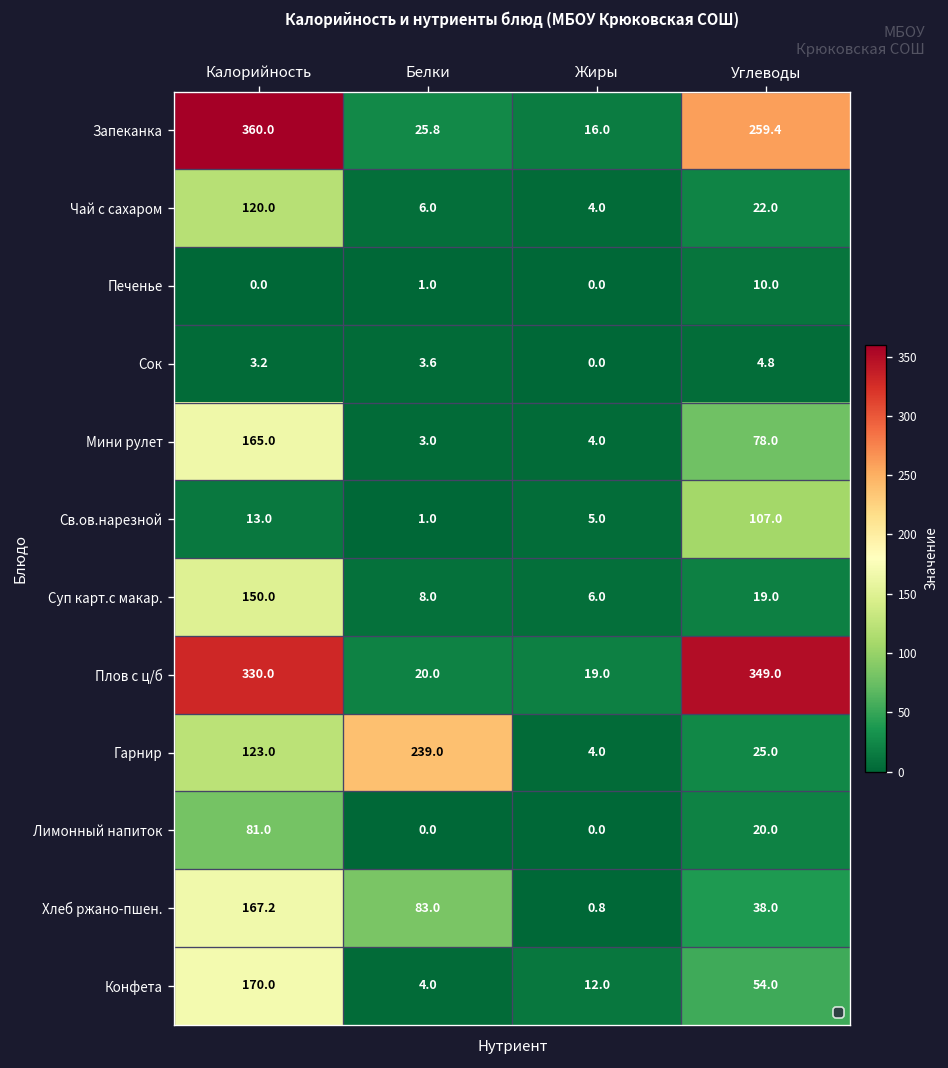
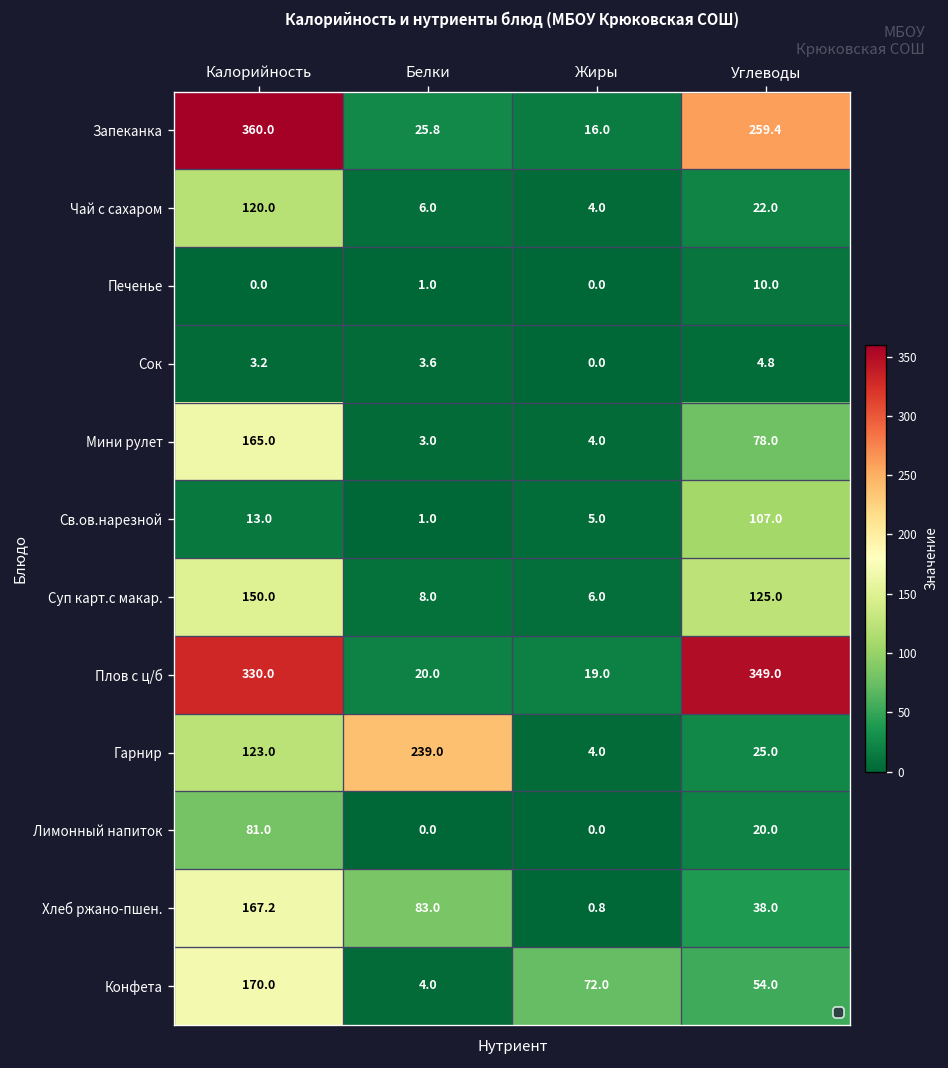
  {
    "Запеканка": {
      "Калорийность": 360.0,
      "Белки": 25.8,
      "Жиры": 16.0,
      "Углеводы": 259.4
    },
    "Чай с сахаром": {
      "Калорийность": 120.0,
      "Белки": 6.0,
      "Жиры": 4.0,
      "Углеводы": 22.0
    },
    "Печенье": {
      "Калорийность": 0.0,
      "Белки": 1.0,
      "Жиры": 0.0,
      "Углеводы": 10.0
    },
    "Сок": {
      "Калорийность": 3.2,
      "Белки": 3.6,
      "Жиры": 0.0,
      "Углеводы": 4.8
    },
    "Мини рулет": {
      "Калорийность": 165.0,
      "Белки": 3.0,
      "Жиры": 4.0,
      "Углеводы": 78.0
    },
    "Св.ов.нарезной": {
      "Калорийность": 13.0,
      "Белки": 1.0,
      "Жиры": 5.0,
      "Углеводы": 107.0
    },
    "Суп карт.с макар.": {
      "Калорийность": 150.0,
      "Белки": 8.0,
      "Жиры": 6.0,
-     "Углеводы": 19.0
+     "Углеводы": 125.0
    },
    "Плов с ц/б": {
      "Калорийность": 330.0,
      "Белки": 20.0,
      "Жиры": 19.0,
      "Углеводы": 349.0
    },
    "Гарнир": {
      "Калорийность": 123.0,
      "Белки": 239.0,
      "Жиры": 4.0,
      "Углеводы": 25.0
    },
    "Лимонный напиток": {
      "Калорийность": 81.0,
      "Белки": 0.0,
      "Жиры": 0.0,
      "Углеводы": 20.0
    },
    "Хлеб ржано-пшен.": {
      "Калорийность": 167.2,
      "Белки": 83.0,
      "Жиры": 0.8,
      "Углеводы": 38.0
    },
    "Конфета": {
      "Калорийность": 170.0,
      "Белки": 4.0,
-     "Жиры": 12.0,
+     "Жиры": 72.0,
      "Углеводы": 54.0
    }
  }
